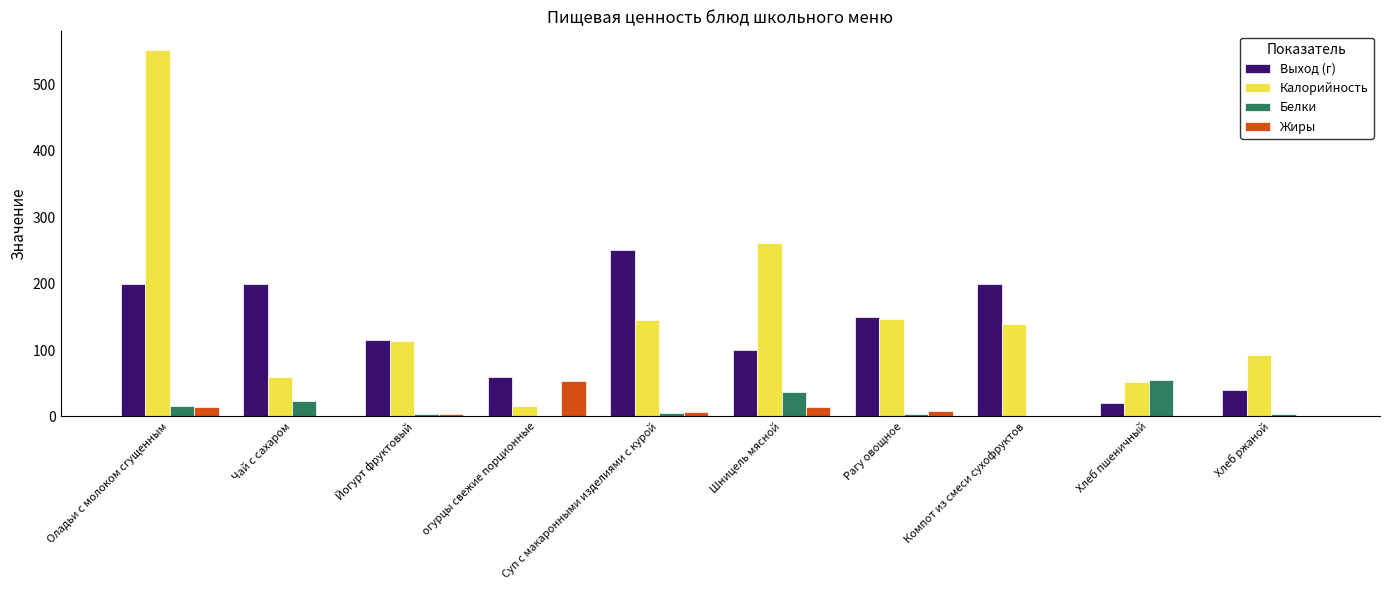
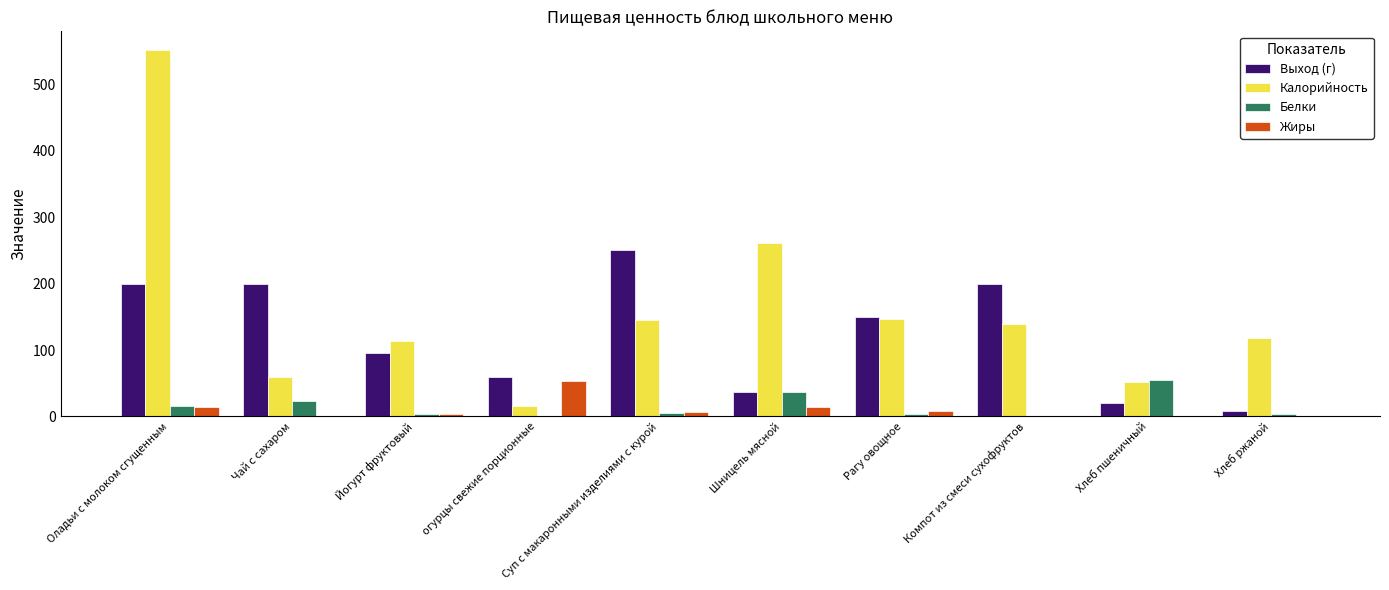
  {
    "Выход (г)": {
      "Оладьи с молоком сгущенным": 200,
      "Чай с сахаром": 200,
-     "Йогурт фруктовый": 120,
+     "Йогурт фруктовый": 100,
      "огурцы свежие порционные": 60,
      "Суп с макаронными изделиями с курой": 250,
-     "Шницель мясной": 100,
+     "Шницель мясной": 40,
      "Рагу овощное": 150,
      "Компот из смеси сухофруктов": 200,
      "Хлеб пшеничный": 20,
-     "Хлеб ржаной": 40
+     "Хлеб ржаной": 10
    },
    "Калорийность": {
      "Оладьи с молоком сгущенным": 550,
      "Чай с сахаром": 60,
      "Йогурт фруктовый": 110,
      "огурцы свежие порционные": 20,
      "Суп с макаронными изделиями с курой": 150,
      "Шницель мясной": 260,
      "Рагу овощное": 150,
      "Компот из смеси сухофруктов": 140,
      "Хлеб пшеничный": 50,
-     "Хлеб ржаной": 90
+     "Хлеб ржаной": 120
    },
    "Белки": {
      "Оладьи с молоком сгущенным": 20,
      "Чай с сахаром": 20,
      "огурцы свежие порционные": 0,
      "Суп с макаронными изделиями с курой": 0,
      "Шницель мясной": 40,
      "Хлеб пшеничный": 60
    },
    "Жиры": {
      "Оладьи с молоком сгущенным": 10,
      "Чай с сахаром": 0,
      "огурцы свежие порционные": 50,
      "Суп с макаронными изделиями с курой": 10,
      "Шницель мясной": 10,
      "Рагу овощное": 10,
      "Компот из смеси сухофруктов": 0,
      "Хлеб пшеничный": 0,
      "Хлеб ржаной": 0
    }
  }
